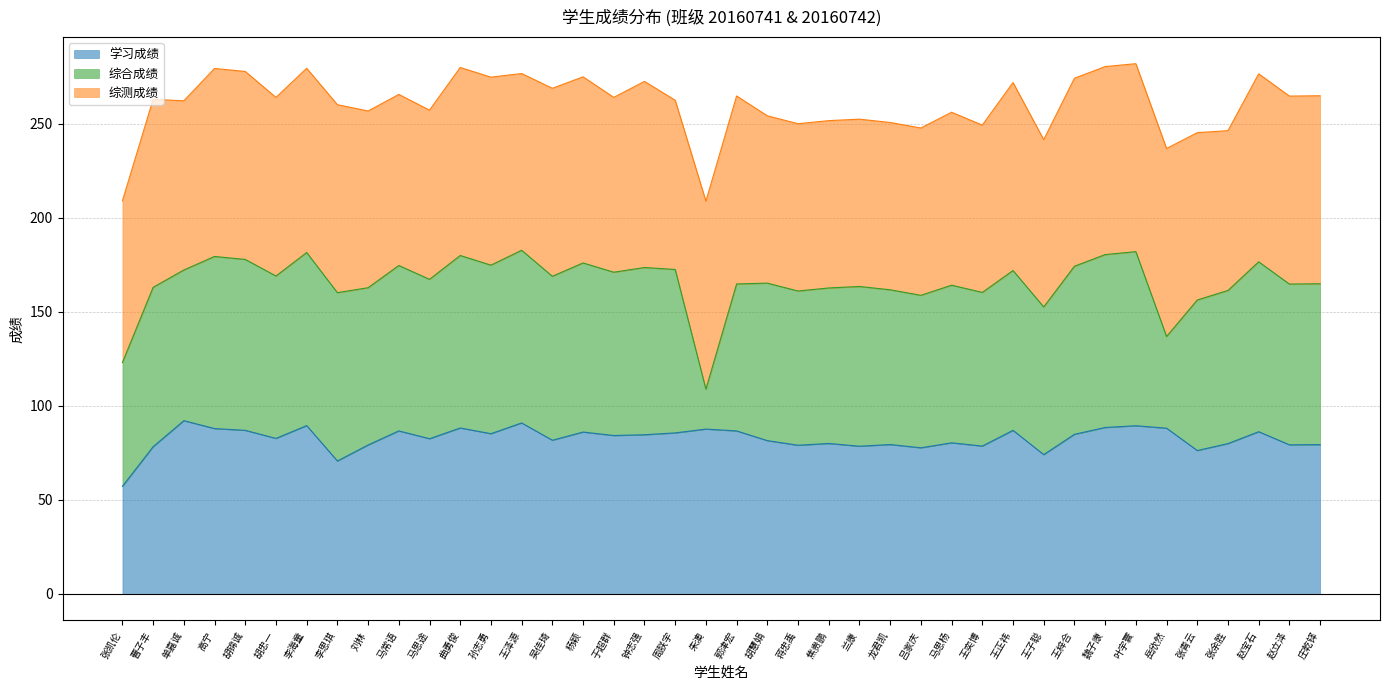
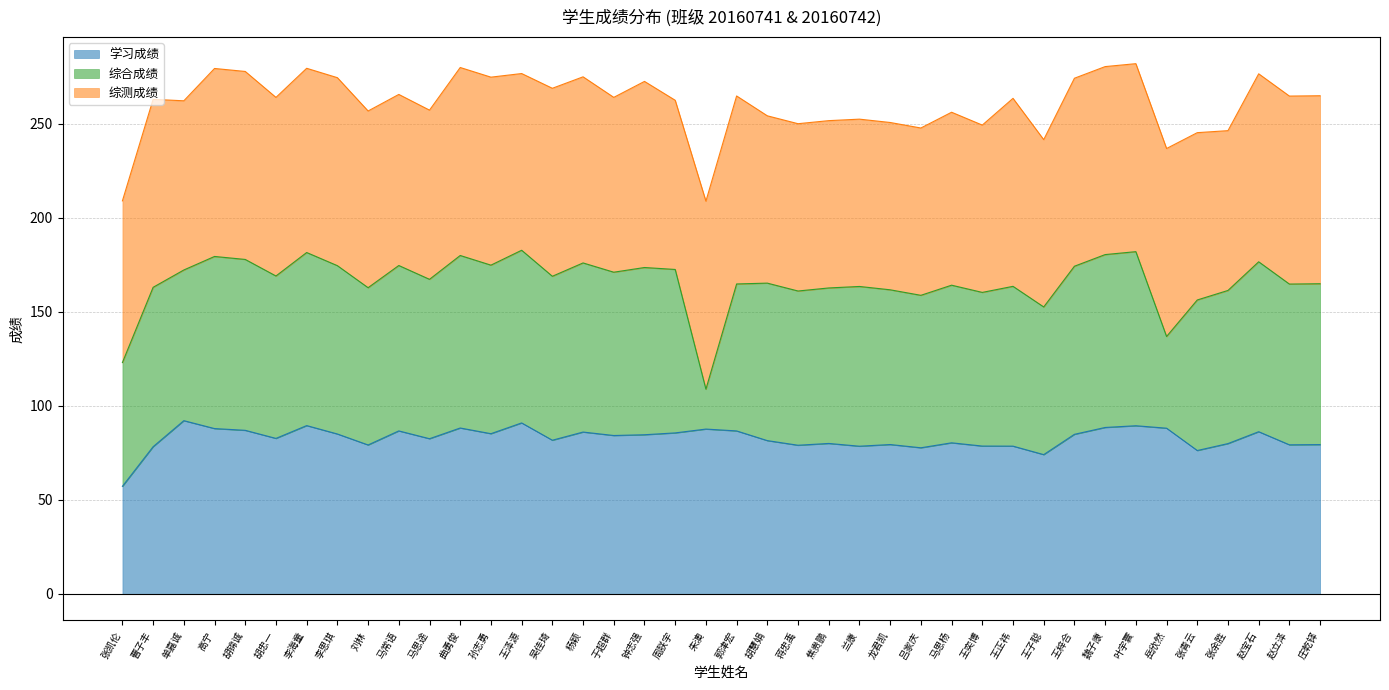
  {
    "学习成绩": {
      "张凯伦": 57,
      "曹子丰": 78,
      "单嘉诚": 92,
      "高宁": 88,
      "胡锦诚": 87,
      "胡忠一": 83,
      "李海童": 90,
-     "李思琪": 71,
+     "李思琪": 85,
      "刘林": 79,
      "马常语": 87,
      "马思途": 83,
      "曲勇俊": 88,
      "孙志勇": 85,
      "王泽源": 91,
      "吴佳琦": 82,
      "杨颖": 86,
      "于超群": 84,
      "钟志强": 85,
      "周朕宇": 86,
      "朱澳": 88,
      "郭津宏": 87,
      "胡慧娟": 82,
      "蒋忠禹": 79,
      "焦贵鹏": 80,
      "兰康": 79,
      "龙君凯": 79,
      "吕家庆": 78,
      "马思杨": 80,
      "王奕博": 79,
-     "王正祎": 87,
+     "王正祎": 79,
      "王子聪": 74,
      "王梓合": 85,
      "魏子康": 89,
      "叶宇寰": 89,
      "岳欣然": 88,
      "张青云": 76,
      "张余胜": 80,
      "赵宝石": 86,
      "赵立泽": 79,
      "庄乾铎": 79
    },
    "综合成绩": {
      "张凯伦": 66,
      "曹子丰": 85,
      "单嘉诚": 80,
      "高宁": 92,
      "胡锦诚": 91,
      "胡忠一": 86,
      "李海童": 92,
      "李思琪": 90,
      "刘林": 84,
      "马常语": 88,
      "马思途": 85,
      "曲勇俊": 92,
      "孙志勇": 90,
      "王泽源": 92,
      "吴佳琦": 87,
      "杨颖": 90,
      "于超群": 87,
      "钟志强": 89,
      "周朕宇": 87,
      "朱澳": 21,
      "郭津宏": 78,
      "胡慧娟": 84,
      "蒋忠禹": 82,
      "焦贵鹏": 83,
      "兰康": 85,
      "龙君凯": 82,
      "吕家庆": 81,
      "马思杨": 84,
      "王奕博": 82,
      "王正祎": 85,
      "王子聪": 79,
      "王梓合": 89,
      "魏子康": 92,
      "叶宇寰": 93,
      "岳欣然": 49,
      "张青云": 80,
      "张余胜": 81,
      "赵宝石": 90,
      "赵立泽": 86,
      "庄乾铎": 86
    },
    "综测成绩": {
      "张凯伦": 86,
      "单嘉诚": 90,
      "高宁": 100,
      "胡锦诚": 100,
      "胡忠一": 95,
      "李海童": 98,
      "李思琪": 100,
      "刘林": 94,
      "马常语": 91,
      "马思途": 90,
      "曲勇俊": 100,
      "孙志勇": 100,
      "王泽源": 94,
      "吴佳琦": 100,
      "杨颖": 99,
      "于超群": 93,
      "钟志强": 99,
      "周朕宇": 90,
      "朱澳": 100,
      "郭津宏": 100,
      "胡慧娟": 89,
      "蒋忠禹": 89,
      "焦贵鹏": 89,
      "兰康": 89,
      "龙君凯": 89,
      "吕家庆": 89,
      "马思杨": 92,
      "王奕博": 89,
      "王正祎": 100,
      "王子聪": 89,
      "王梓合": 100,
      "魏子康": 100,
      "叶宇寰": 100,
      "岳欣然": 100,
      "张青云": 89,
      "张余胜": 85,
      "赵宝石": 100,
      "赵立泽": 100,
      "庄乾铎": 100
    }
  }
